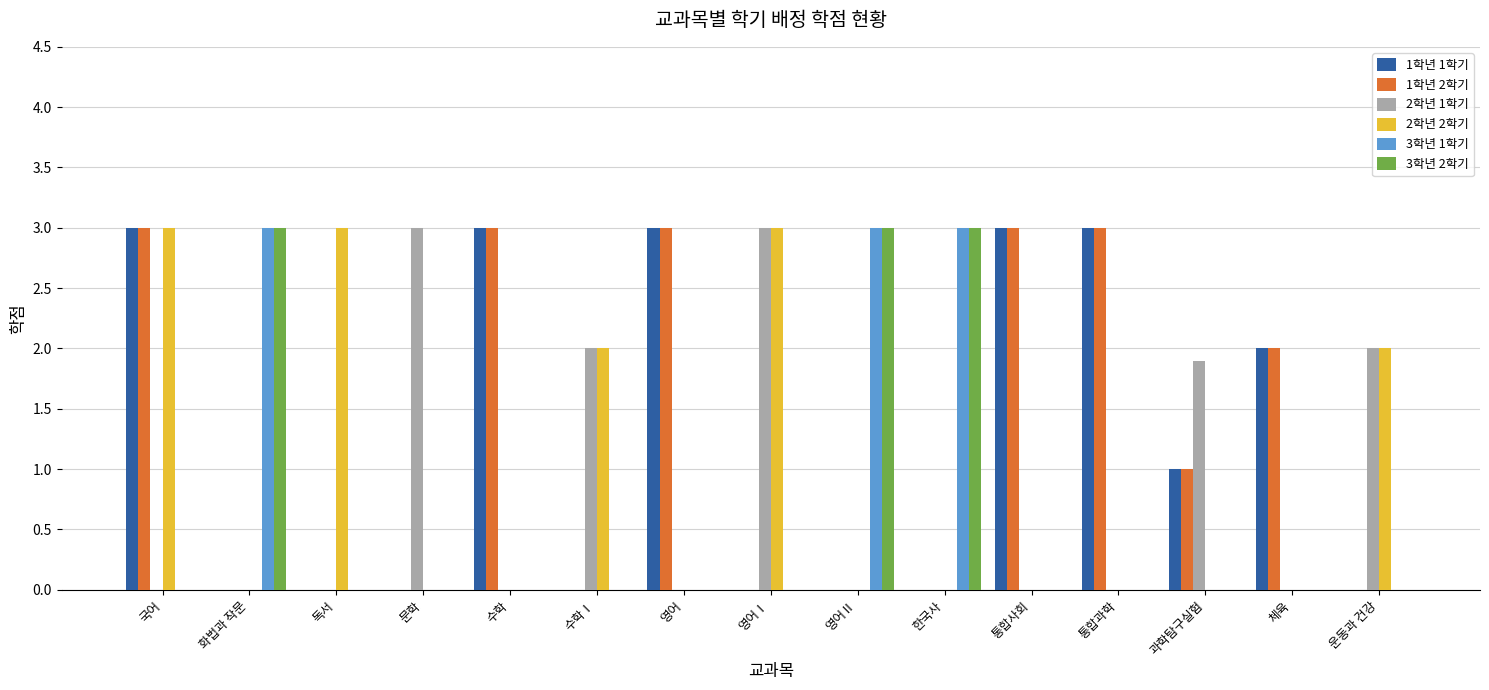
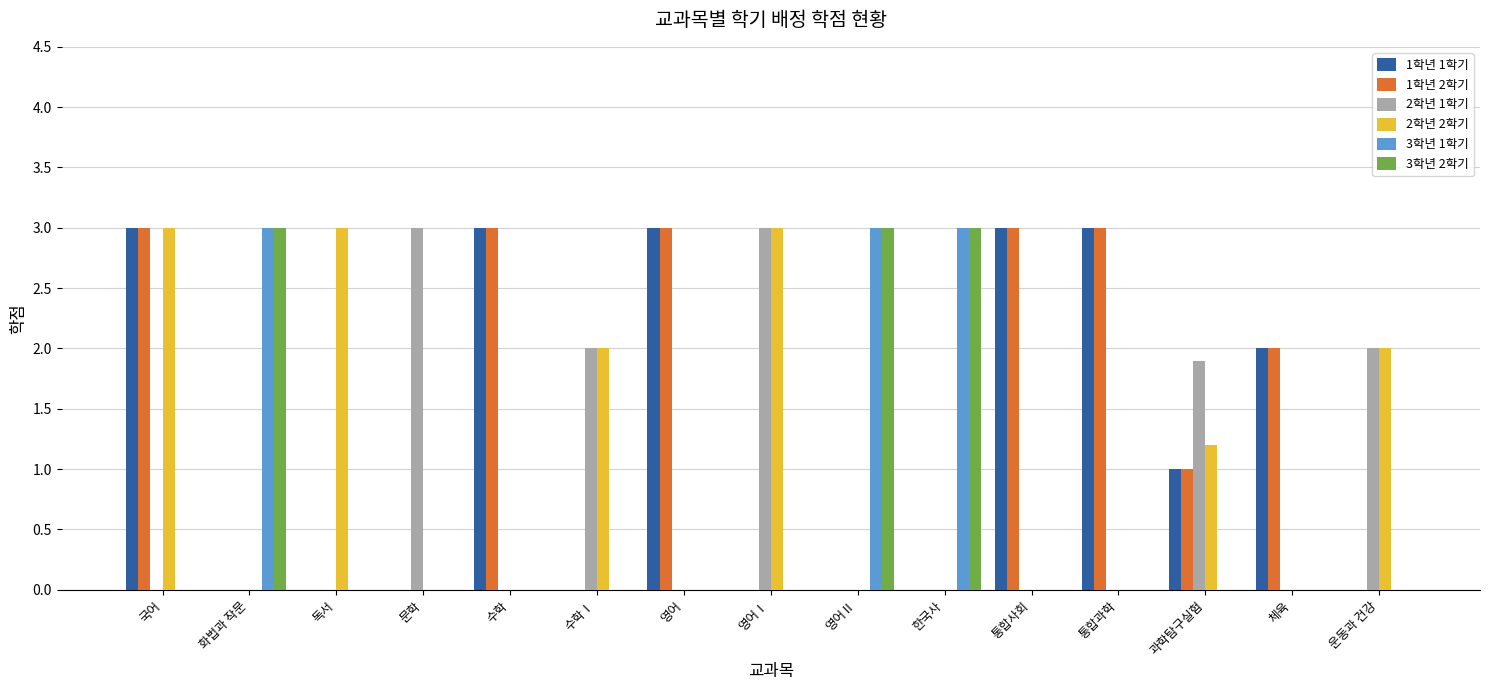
  {
    "1학년 1학기": {
      "국어": 3.0,
      "화법과 작문": 0.0,
      "독서": 0.0,
      "문학": 0.0,
      "수학": 3.0,
      "수학Ⅰ": 0.0,
      "영어": 3.0,
      "영어Ⅰ": 0.0,
      "영어Ⅱ": 0.0,
      "한국사": 0.0,
      "통합사회": 3.0,
      "통합과학": 3.0,
      "과학탐구실험": 1.0,
      "체육": 2.0,
      "운동과 건강": 0.0
    },
    "1학년 2학기": {
      "국어": 3.0,
      "화법과 작문": 0.0,
      "독서": 0.0,
      "문학": 0.0,
      "수학": 3.0,
      "수학Ⅰ": 0.0,
      "영어": 3.0,
      "영어Ⅰ": 0.0,
      "영어Ⅱ": 0.0,
      "한국사": 0.0,
      "통합사회": 3.0,
      "통합과학": 3.0,
      "과학탐구실험": 1.0,
      "체육": 2.0,
      "운동과 건강": 0.0
    },
    "2학년 1학기": {
      "국어": 0.0,
      "화법과 작문": 0.0,
      "독서": 0.0,
      "문학": 3.0,
      "수학": 0.0,
      "수학Ⅰ": 2.0,
      "영어": 0.0,
      "영어Ⅰ": 3.0,
      "영어Ⅱ": 0.0,
      "한국사": 0.0,
      "통합사회": 0.0,
      "통합과학": 0.0,
      "과학탐구실험": 1.9,
      "체육": 0.0,
      "운동과 건강": 2.0
    },
    "2학년 2학기": {
      "국어": 3.0,
      "화법과 작문": 0.0,
      "독서": 3.0,
      "문학": 0.0,
      "수학": 0.0,
      "수학Ⅰ": 2.0,
      "영어": 0.0,
      "영어Ⅰ": 3.0,
      "영어Ⅱ": 0.0,
      "한국사": 0.0,
      "통합사회": 0.0,
      "통합과학": 0.0,
-     "과학탐구실험": 0.0,
+     "과학탐구실험": 1.2,
      "체육": 0.0,
      "운동과 건강": 2.0
    },
    "3학년 1학기": {
      "국어": 0.0,
      "화법과 작문": 3.0,
      "독서": 0.0,
      "문학": 0.0,
      "수학": 0.0,
      "수학Ⅰ": 0.0,
      "영어": 0.0,
      "영어Ⅰ": 0.0,
      "영어Ⅱ": 3.0,
      "한국사": 3.0,
      "통합사회": 0.0,
      "통합과학": 0.0,
      "과학탐구실험": 0.0,
      "체육": 0.0,
      "운동과 건강": 0.0
    },
    "3학년 2학기": {
      "국어": 0.0,
      "화법과 작문": 3.0,
      "독서": 0.0,
      "문학": 0.0,
      "수학": 0.0,
      "수학Ⅰ": 0.0,
      "영어": 0.0,
      "영어Ⅰ": 0.0,
      "영어Ⅱ": 3.0,
      "한국사": 3.0,
      "통합사회": 0.0,
      "통합과학": 0.0,
      "과학탐구실험": 0.0,
      "체육": 0.0,
      "운동과 건강": 0.0
    }
  }
